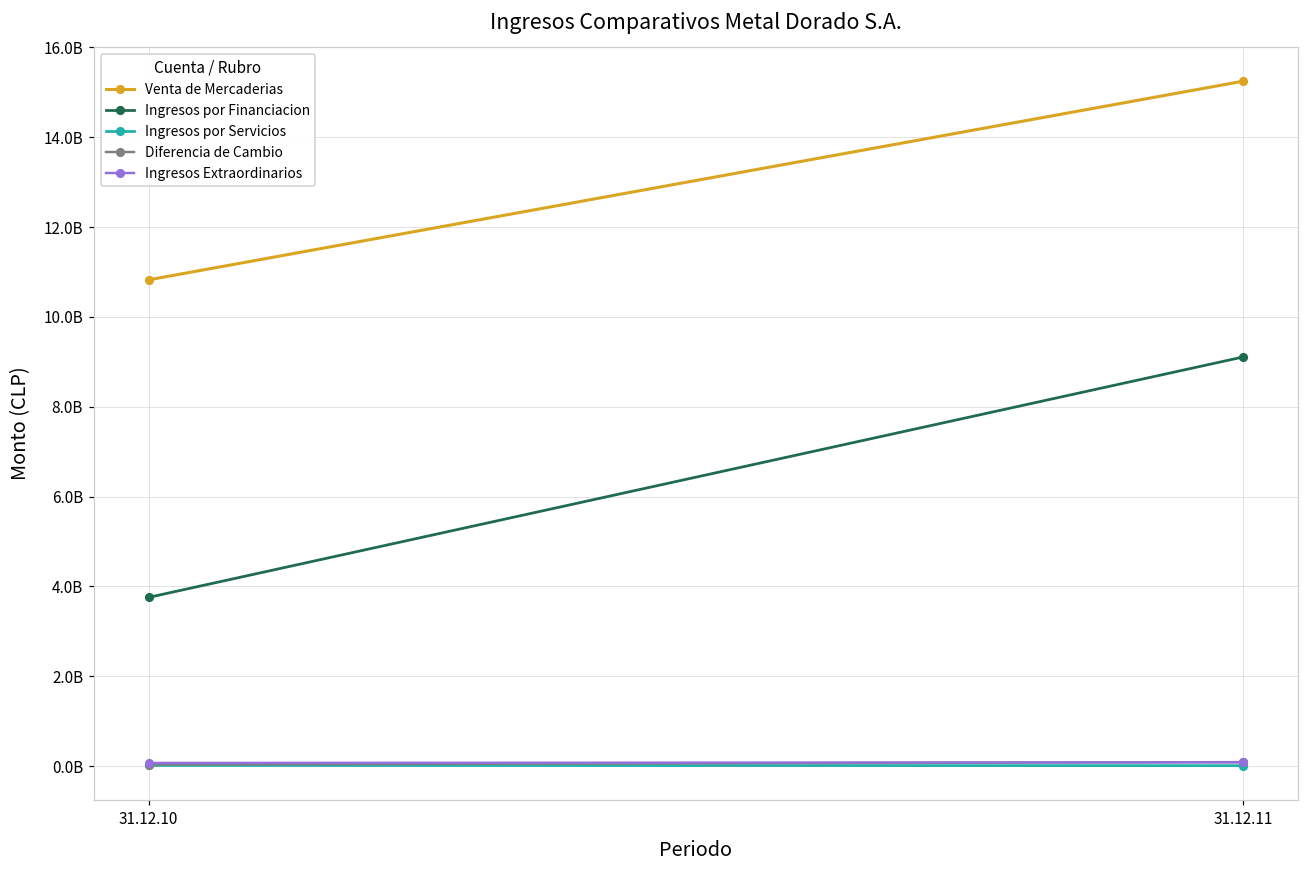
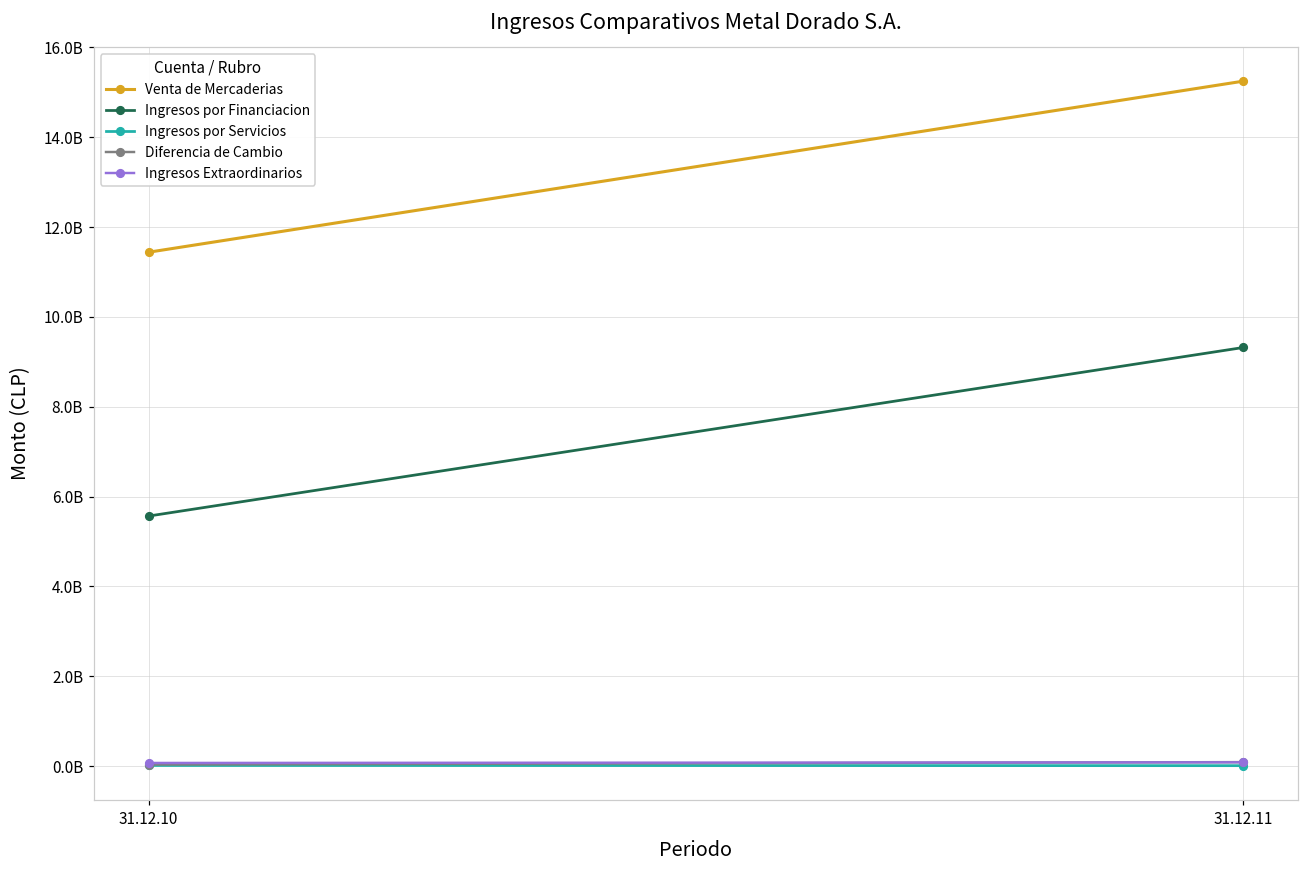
  {
    "Venta de Mercaderias": {
-     "31.12.10": 10800000000,
+     "31.12.10": 11400000000,
      "31.12.11": 15200000000
    },
    "Ingresos por Financiacion": {
-     "31.12.10": 3800000000,
-     "31.12.11": 9100000000
+     "31.12.10": 5600000000,
+     "31.12.11": 9300000000
    },
    "Ingresos por Servicios": {
      "31.12.11": 0
    }
  }
